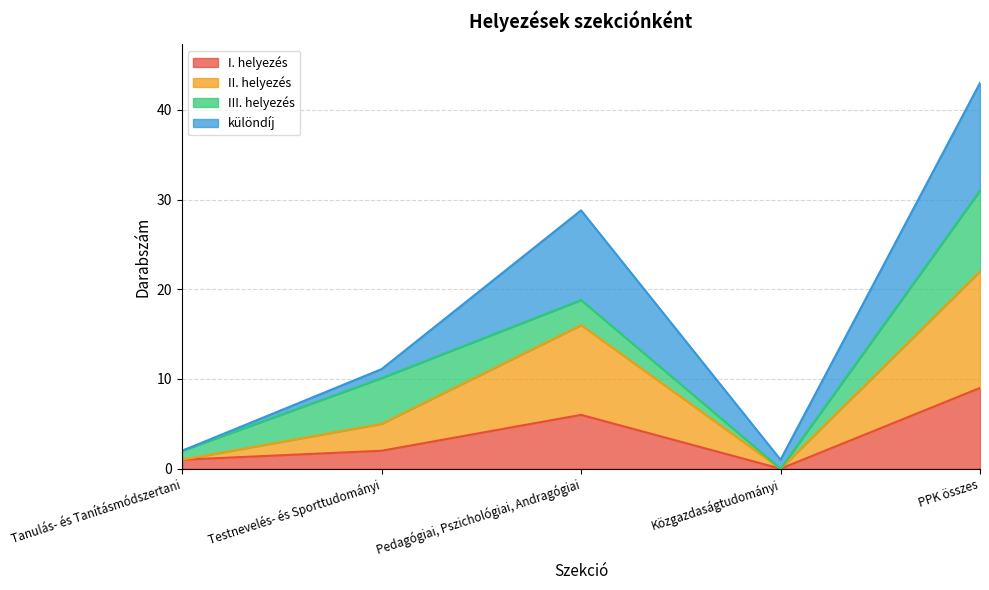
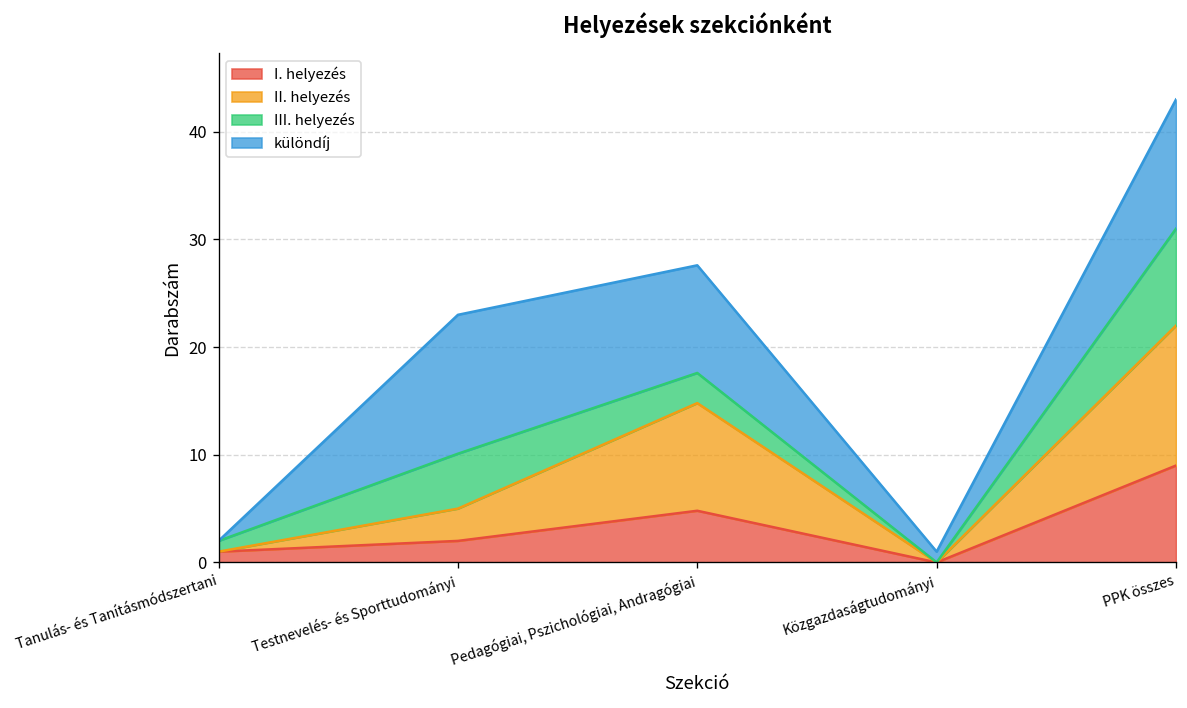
  {
    "I. helyezés": {
      "Testnevelés- és Sporttudományi": 2,
-     "Pedagógiai, Pszichológiai, Andragógiai": 6,
+     "Pedagógiai, Pszichológiai, Andragógiai": 5,
      "PPK összes": 9
    },
    "II. helyezés": {
      "Testnevelés- és Sporttudományi": 3,
      "Pedagógiai, Pszichológiai, Andragógiai": 10,
      "PPK összes": 13
    },
    "III. helyezés": {
      "Testnevelés- és Sporttudományi": 5,
      "Pedagógiai, Pszichológiai, Andragógiai": 3,
      "PPK összes": 9
    },
    "különdíj": {
-     "Testnevelés- és Sporttudományi": 1,
+     "Testnevelés- és Sporttudományi": 13,
      "Pedagógiai, Pszichológiai, Andragógiai": 10,
      "Közgazdaságtudományi": 1,
      "PPK összes": 12
    }
  }
